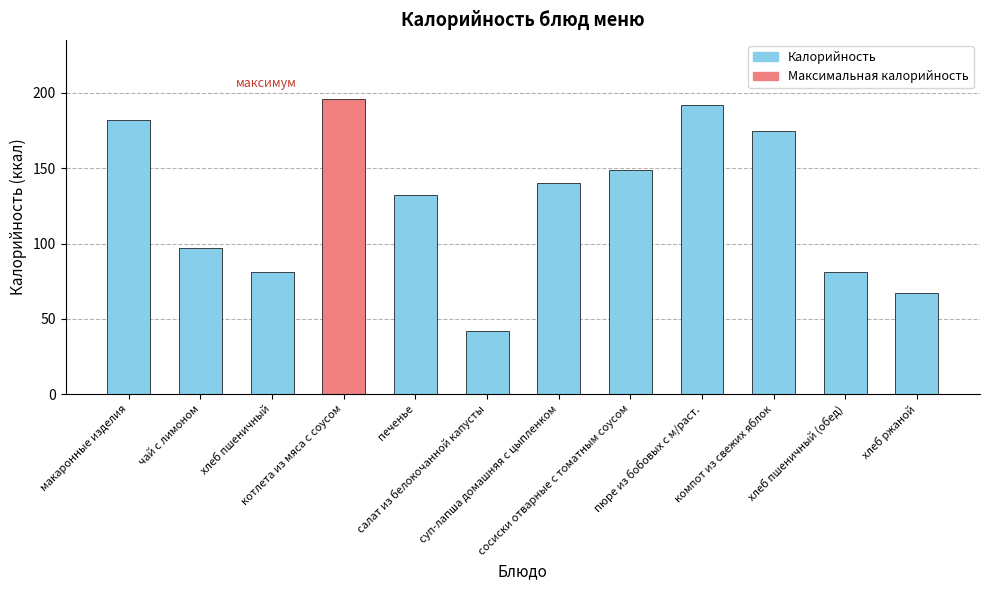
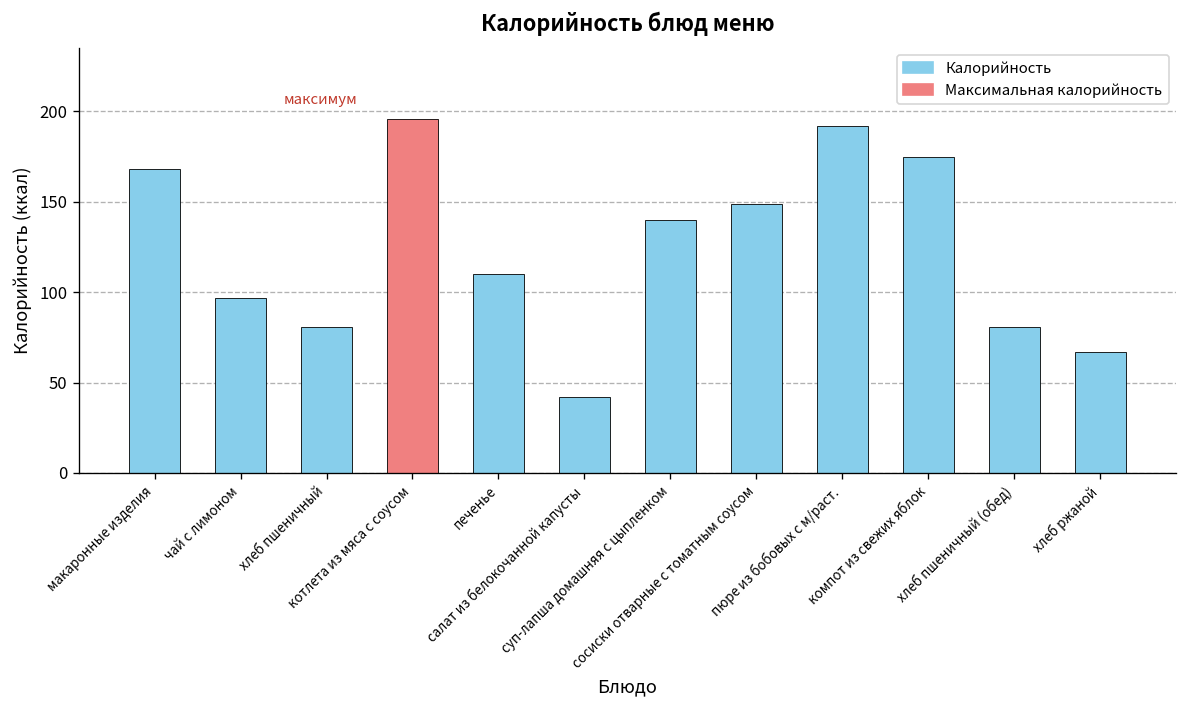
  {
-   "макаронные изделия": 182,
+   "макаронные изделия": 168,
    "чай с лимоном": 97,
    "хлеб пшеничный": 81,
    "котлета из мяса с соусом": 196,
-   "печенье": 132,
+   "печенье": 110,
    "салат из белокочанной капусты": 42,
    "суп-лапша домашняя с цыпленком": 140,
    "сосиски отварные с томатным соусом": 149,
    "пюре из бобовых с м/раст.": 192,
    "компот из свежих яблок": 175,
    "хлеб пшеничный (обед)": 81,
    "хлеб ржаной": 67
  }
